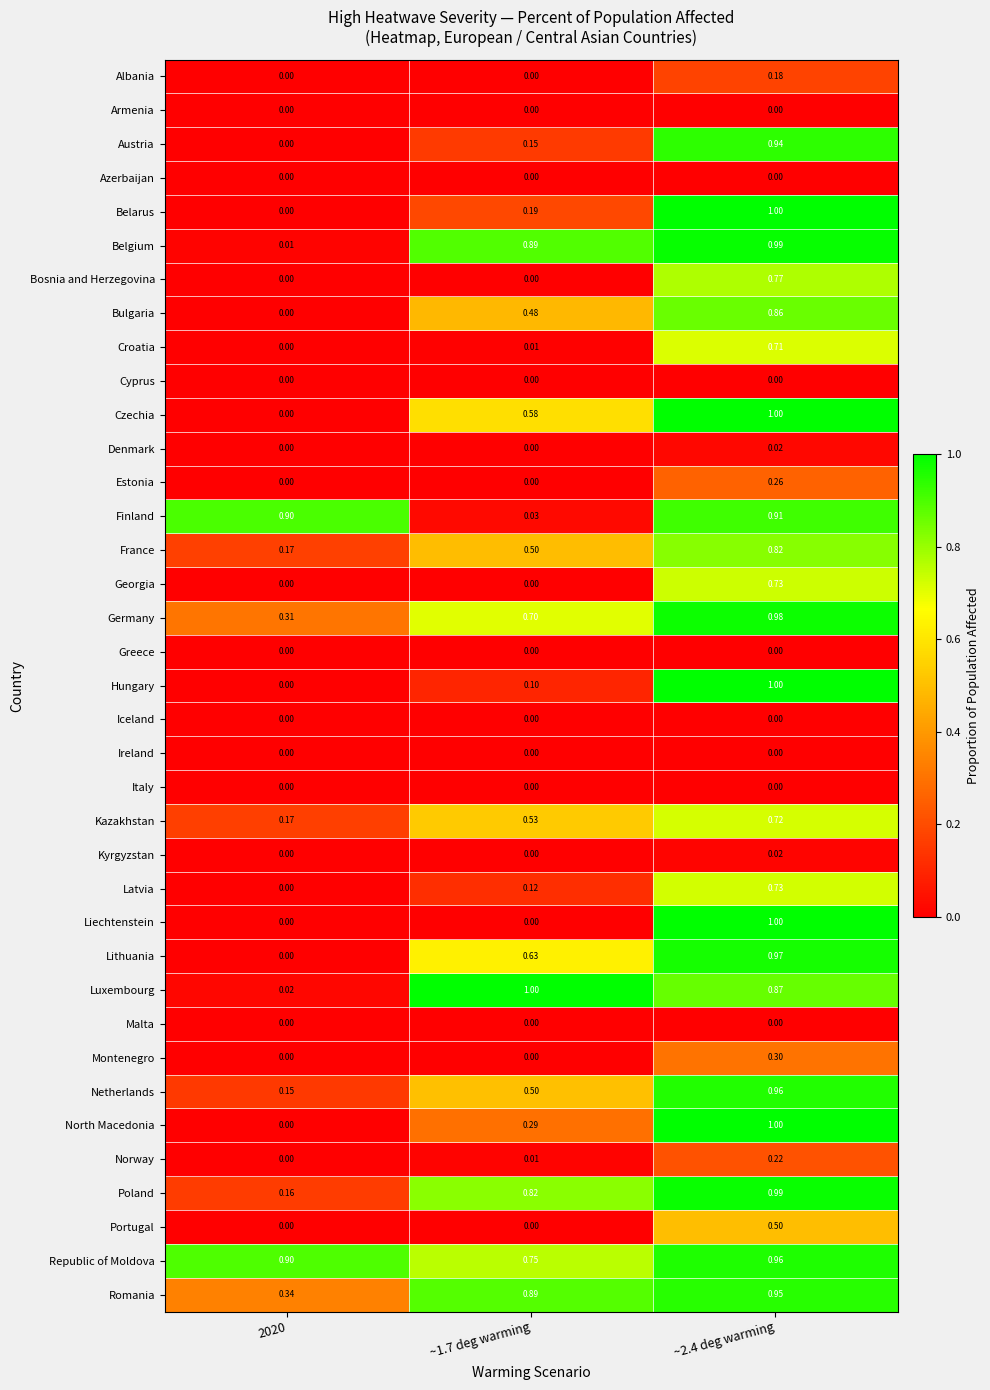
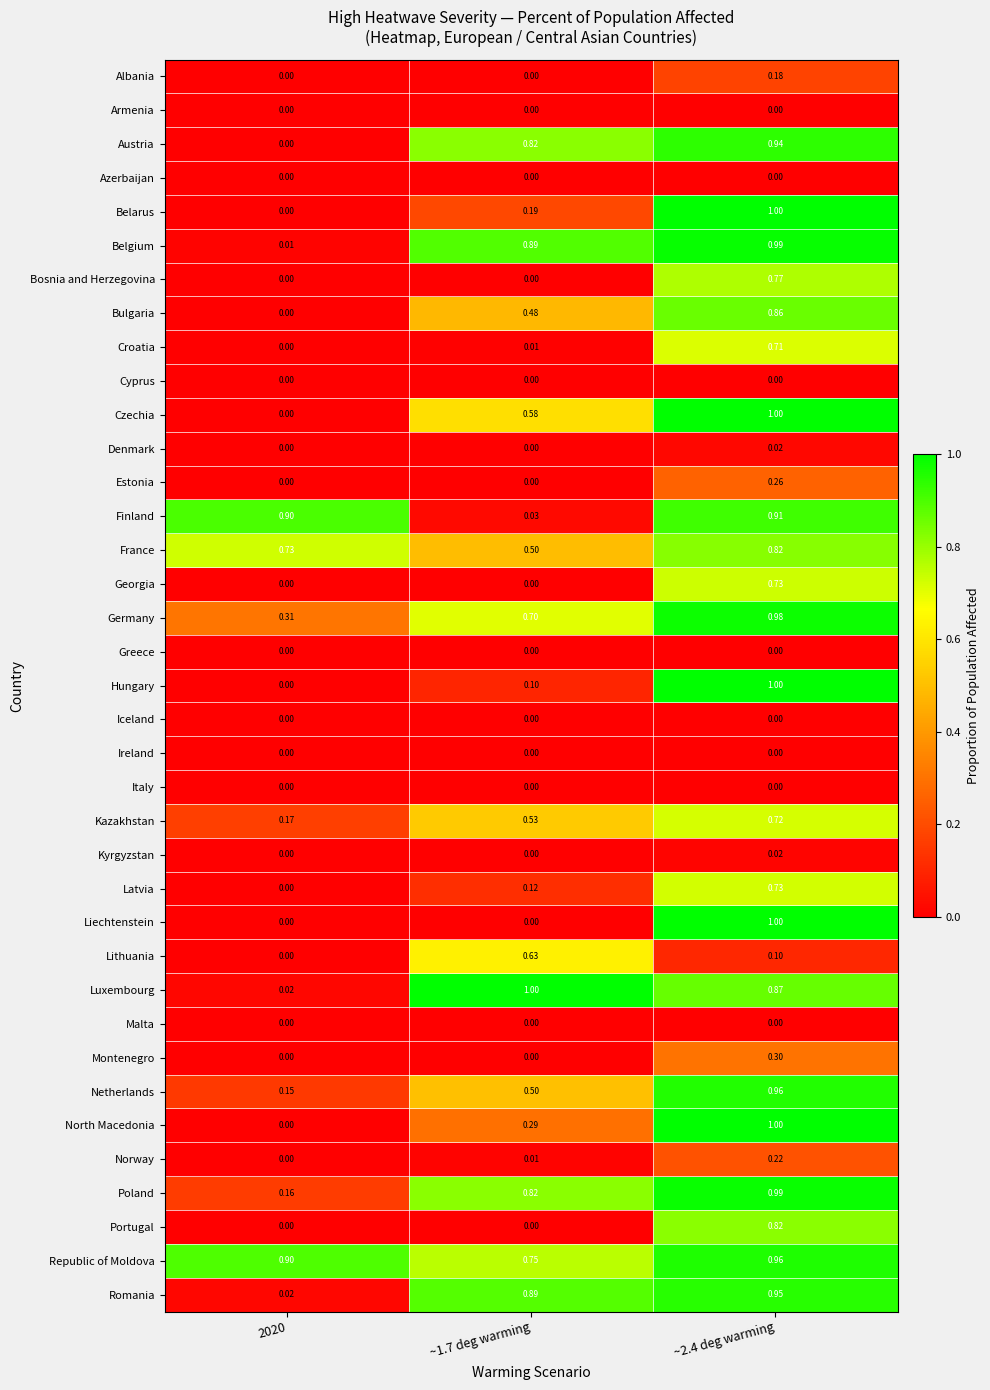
  {
    "Albania": {
      "2020": 0.00,
      "~1.7 deg warming": 0.00,
      "~2.4 deg warming": 0.18
    },
    "Armenia": {
      "2020": 0.00,
      "~1.7 deg warming": 0.00,
      "~2.4 deg warming": 0.00
    },
    "Austria": {
      "2020": 0.00,
-     "~1.7 deg warming": 0.15,
+     "~1.7 deg warming": 0.82,
      "~2.4 deg warming": 0.94
    },
    "Azerbaijan": {
      "2020": 0.00,
      "~1.7 deg warming": 0.00,
      "~2.4 deg warming": 0.00
    },
    "Belarus": {
      "2020": 0.00,
      "~1.7 deg warming": 0.19,
      "~2.4 deg warming": 1.00
    },
    "Belgium": {
      "2020": 0.01,
      "~1.7 deg warming": 0.89,
      "~2.4 deg warming": 0.99
    },
    "Bosnia and Herzegovina": {
      "2020": 0.00,
      "~1.7 deg warming": 0.00,
      "~2.4 deg warming": 0.77
    },
    "Bulgaria": {
      "2020": 0.00,
      "~1.7 deg warming": 0.48,
      "~2.4 deg warming": 0.86
    },
    "Croatia": {
      "2020": 0.00,
      "~1.7 deg warming": 0.01,
      "~2.4 deg warming": 0.71
    },
    "Cyprus": {
      "2020": 0.00,
      "~1.7 deg warming": 0.00,
      "~2.4 deg warming": 0.00
    },
    "Czechia": {
      "2020": 0.00,
      "~1.7 deg warming": 0.58,
      "~2.4 deg warming": 1.00
    },
    "Denmark": {
      "2020": 0.00,
      "~1.7 deg warming": 0.00,
      "~2.4 deg warming": 0.02
    },
    "Estonia": {
      "2020": 0.00,
      "~1.7 deg warming": 0.00,
      "~2.4 deg warming": 0.26
    },
    "Finland": {
      "2020": 0.90,
      "~1.7 deg warming": 0.03,
      "~2.4 deg warming": 0.91
    },
    "France": {
-     "2020": 0.17,
+     "2020": 0.73,
      "~1.7 deg warming": 0.50,
      "~2.4 deg warming": 0.82
    },
    "Georgia": {
      "2020": 0.00,
      "~1.7 deg warming": 0.00,
      "~2.4 deg warming": 0.73
    },
    "Germany": {
      "2020": 0.31,
      "~1.7 deg warming": 0.70,
      "~2.4 deg warming": 0.98
    },
    "Greece": {
      "2020": 0.00,
      "~1.7 deg warming": 0.00,
      "~2.4 deg warming": 0.00
    },
    "Hungary": {
      "2020": 0.00,
      "~1.7 deg warming": 0.10,
      "~2.4 deg warming": 1.00
    },
    "Iceland": {
      "2020": 0.00,
      "~1.7 deg warming": 0.00,
      "~2.4 deg warming": 0.00
    },
    "Ireland": {
      "2020": 0.00,
      "~1.7 deg warming": 0.00,
      "~2.4 deg warming": 0.00
    },
    "Italy": {
      "2020": 0.00,
      "~1.7 deg warming": 0.00,
      "~2.4 deg warming": 0.00
    },
    "Kazakhstan": {
      "2020": 0.17,
      "~1.7 deg warming": 0.53,
      "~2.4 deg warming": 0.72
    },
    "Kyrgyzstan": {
      "2020": 0.00,
      "~1.7 deg warming": 0.00,
      "~2.4 deg warming": 0.02
    },
    "Latvia": {
      "2020": 0.00,
      "~1.7 deg warming": 0.12,
      "~2.4 deg warming": 0.73
    },
    "Liechtenstein": {
      "2020": 0.00,
      "~1.7 deg warming": 0.00,
      "~2.4 deg warming": 1.00
    },
    "Lithuania": {
      "2020": 0.00,
      "~1.7 deg warming": 0.63,
-     "~2.4 deg warming": 0.97
+     "~2.4 deg warming": 0.10
    },
    "Luxembourg": {
      "2020": 0.02,
      "~1.7 deg warming": 1.00,
      "~2.4 deg warming": 0.87
    },
    "Malta": {
      "2020": 0.00,
      "~1.7 deg warming": 0.00,
      "~2.4 deg warming": 0.00
    },
    "Montenegro": {
      "2020": 0.00,
      "~1.7 deg warming": 0.00,
      "~2.4 deg warming": 0.30
    },
    "Netherlands": {
      "2020": 0.15,
      "~1.7 deg warming": 0.50,
      "~2.4 deg warming": 0.96
    },
    "North Macedonia": {
      "2020": 0.00,
      "~1.7 deg warming": 0.29,
      "~2.4 deg warming": 1.00
    },
    "Norway": {
      "2020": 0.00,
      "~1.7 deg warming": 0.01,
      "~2.4 deg warming": 0.22
    },
    "Poland": {
      "2020": 0.16,
      "~1.7 deg warming": 0.82,
      "~2.4 deg warming": 0.99
    },
    "Portugal": {
      "2020": 0.00,
      "~1.7 deg warming": 0.00,
-     "~2.4 deg warming": 0.50
+     "~2.4 deg warming": 0.82
    },
    "Republic of Moldova": {
      "2020": 0.90,
      "~1.7 deg warming": 0.75,
      "~2.4 deg warming": 0.96
    },
    "Romania": {
-     "2020": 0.34,
+     "2020": 0.02,
      "~1.7 deg warming": 0.89,
      "~2.4 deg warming": 0.95
    }
  }
